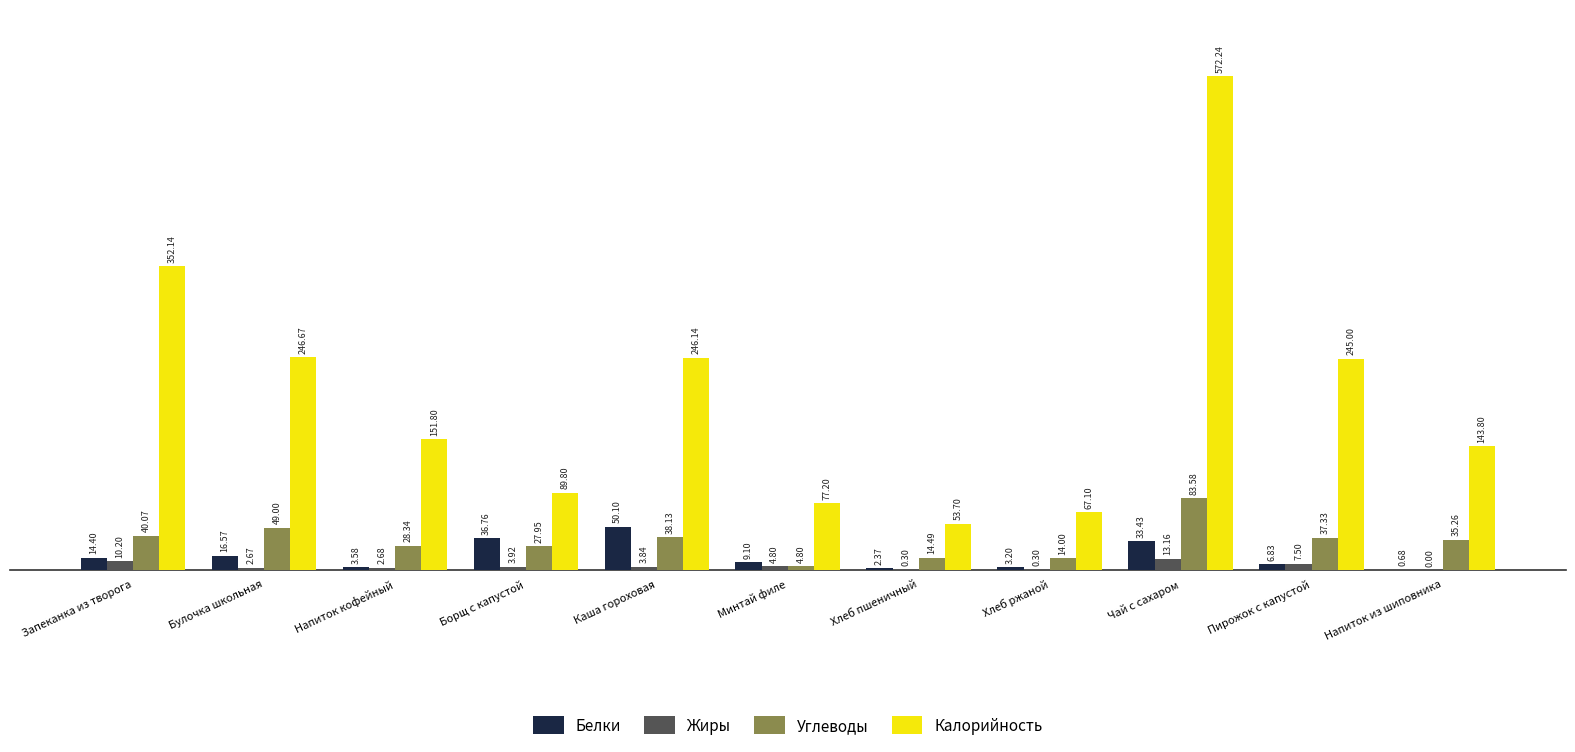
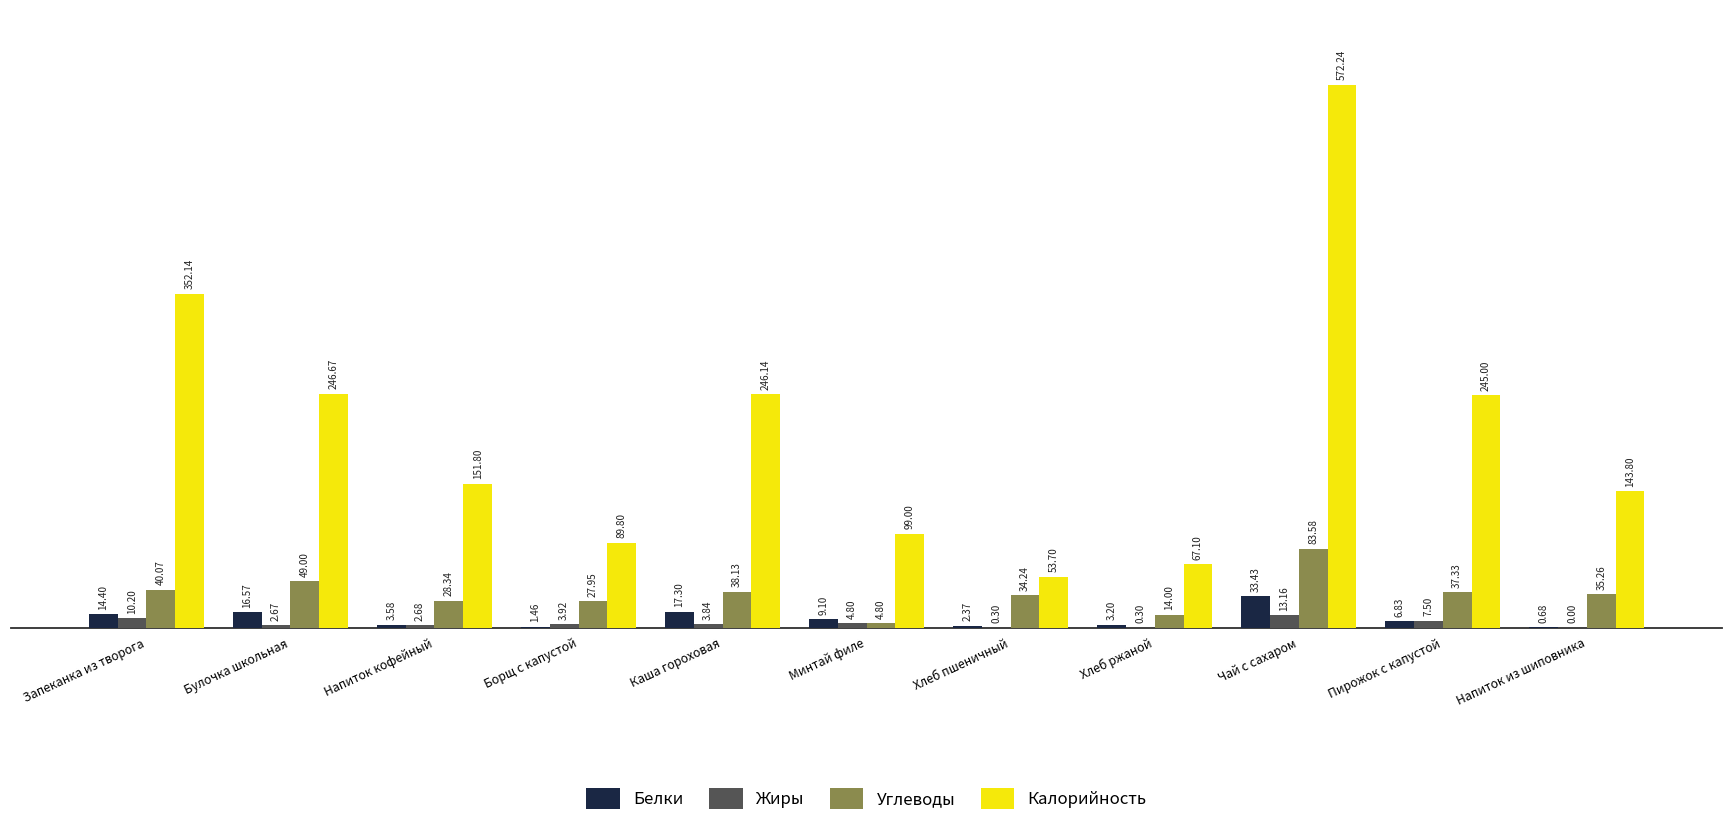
  {
    "Белки": {
      "Запеканка из творога": 14.40,
      "Булочка школьная": 16.57,
      "Напиток кофейный": 3.58,
-     "Борщ с капустой": 36.76,
-     "Каша гороховая": 50.10,
+     "Борщ с капустой": 1.46,
+     "Каша гороховая": 17.30,
      "Минтай филе": 9.10,
      "Хлеб пшеничный": 2.37,
      "Хлеб ржаной": 3.20,
      "Чай с сахаром": 33.43,
      "Пирожок с капустой": 6.83,
      "Напиток из шиповника": 0.68
    },
    "Жиры": {
      "Запеканка из творога": 10.20,
      "Булочка школьная": 2.67,
      "Напиток кофейный": 2.68,
      "Борщ с капустой": 3.92,
      "Каша гороховая": 3.84,
      "Минтай филе": 4.80,
      "Хлеб пшеничный": 0.30,
      "Хлеб ржаной": 0.30,
      "Чай с сахаром": 13.16,
      "Пирожок с капустой": 7.50,
      "Напиток из шиповника": 0.00
    },
    "Углеводы": {
      "Запеканка из творога": 40.07,
      "Булочка школьная": 49.00,
      "Напиток кофейный": 28.34,
      "Борщ с капустой": 27.95,
      "Каша гороховая": 38.13,
      "Минтай филе": 4.80,
-     "Хлеб пшеничный": 14.49,
+     "Хлеб пшеничный": 34.24,
      "Хлеб ржаной": 14.00,
      "Чай с сахаром": 83.58,
      "Пирожок с капустой": 37.33,
      "Напиток из шиповника": 35.26
    },
    "Калорийность": {
      "Запеканка из творога": 352.14,
      "Булочка школьная": 246.67,
      "Напиток кофейный": 151.80,
      "Борщ с капустой": 89.80,
      "Каша гороховая": 246.14,
-     "Минтай филе": 77.20,
+     "Минтай филе": 99.00,
      "Хлеб пшеничный": 53.70,
      "Хлеб ржаной": 67.10,
      "Чай с сахаром": 572.24,
      "Пирожок с капустой": 245.00,
      "Напиток из шиповника": 143.80
    }
  }
